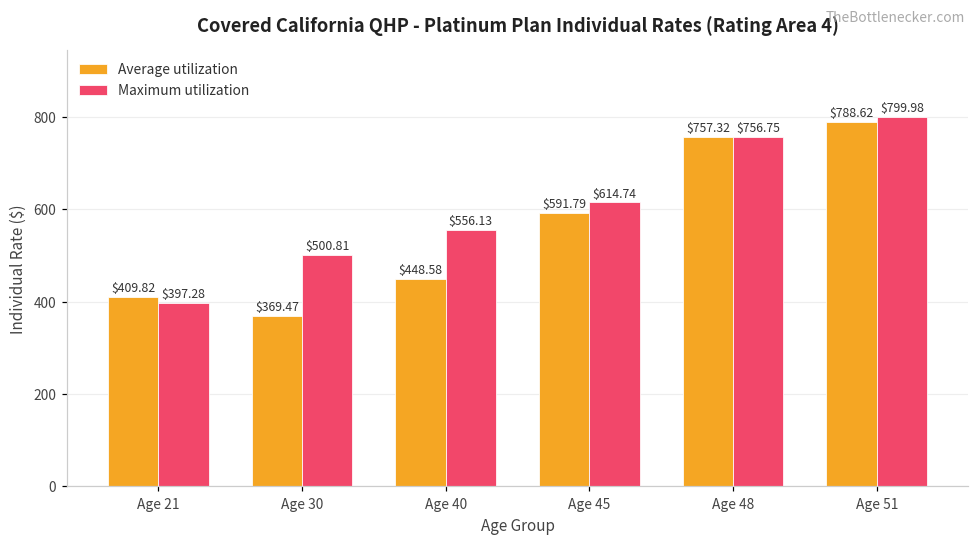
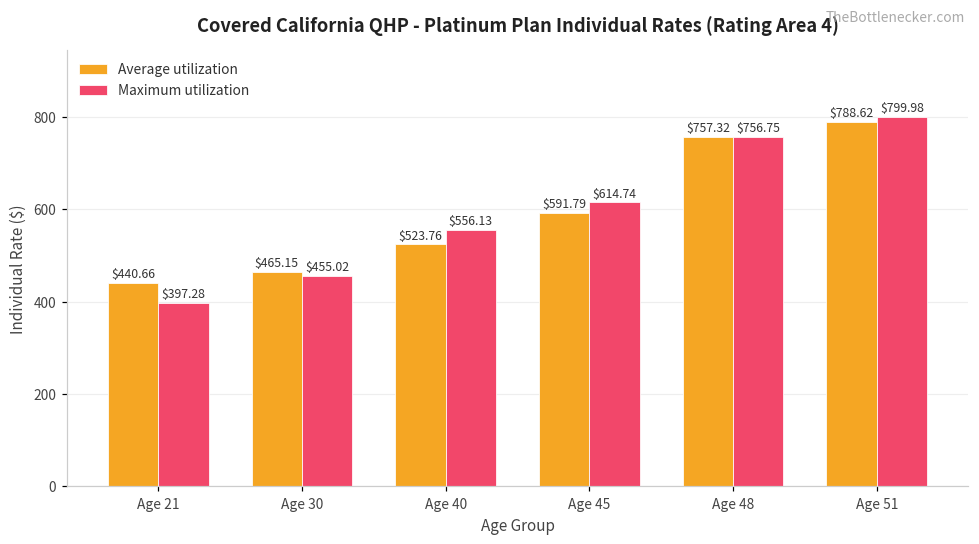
  {
    "Average utilization": {
-     "Age 21": "$409.82",
-     "Age 30": "$369.47",
-     "Age 40": "$448.58",
+     "Age 21": "$440.66",
+     "Age 30": "$465.15",
+     "Age 40": "$523.76",
      "Age 45": "$591.79",
      "Age 48": "$757.32",
      "Age 51": "$788.62"
    },
    "Maximum utilization": {
      "Age 21": "$397.28",
-     "Age 30": "$500.81",
+     "Age 30": "$455.02",
      "Age 40": "$556.13",
      "Age 45": "$614.74",
      "Age 48": "$756.75",
      "Age 51": "$799.98"
    }
  }
